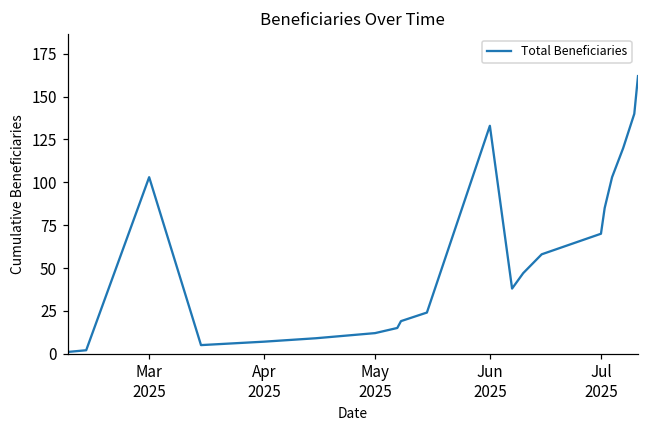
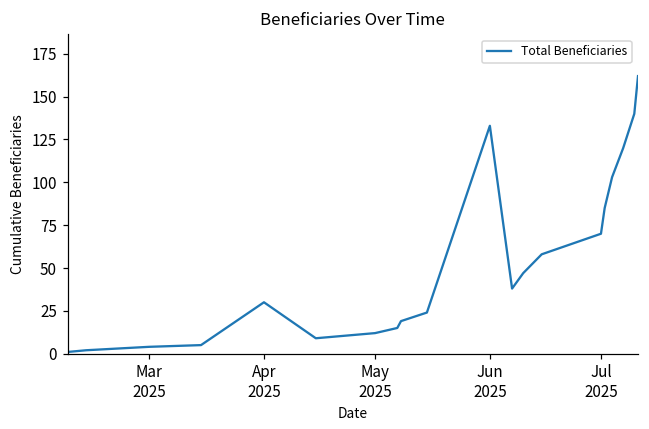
  {
-   "Mar 2025": 103,
-   "Apr 2025": 7,
+   "Mar 2025": 4,
+   "Apr 2025": 30,
    "May 2025": 12,
    "Jun 2025": 133,
    "Jul 2025": 70
  }
